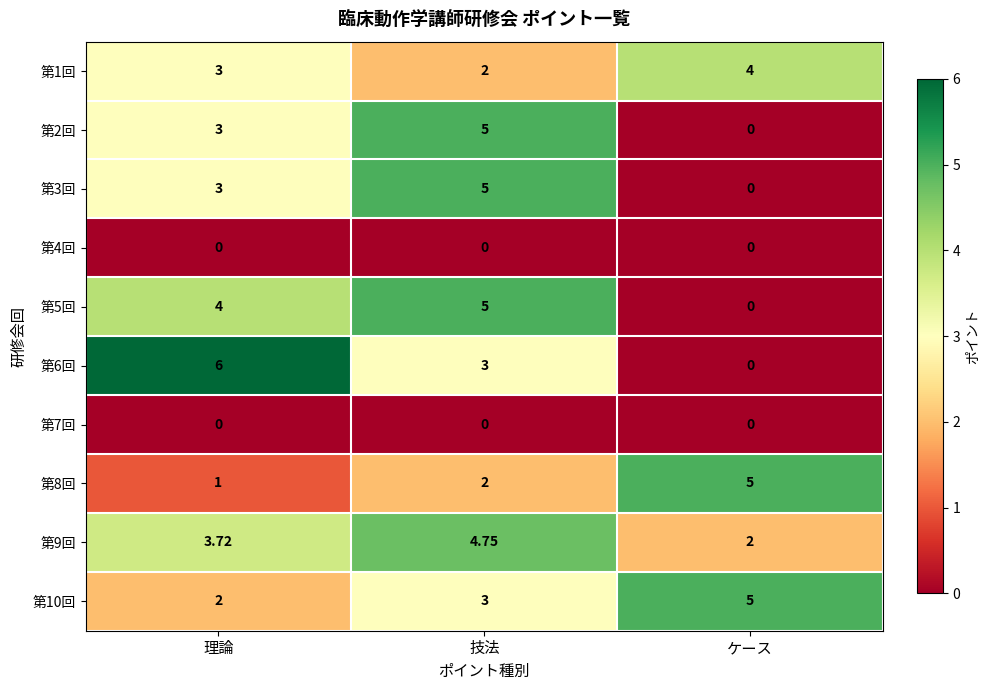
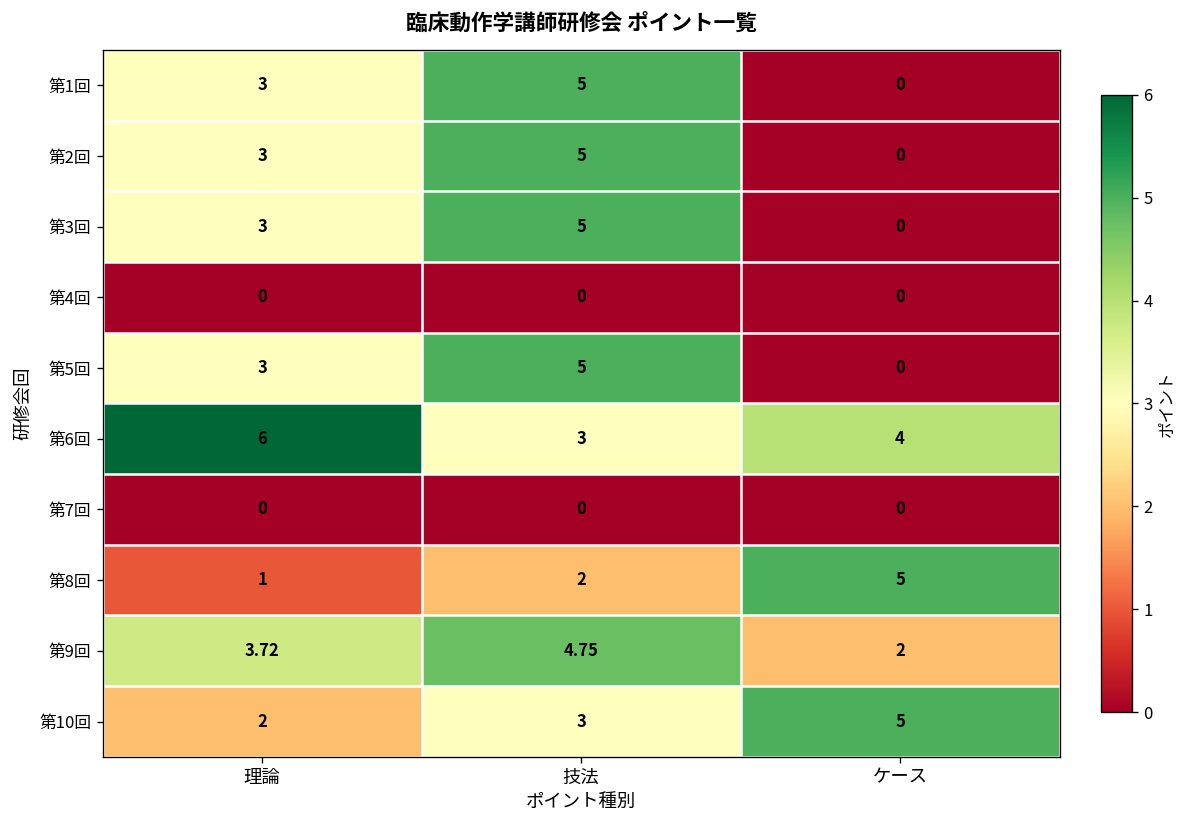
  {
    "第1回": {
      "理論": 3,
-     "技法": 2,
-     "ケース": 4
+     "技法": 5,
+     "ケース": 0
    },
    "第2回": {
      "理論": 3,
      "技法": 5,
      "ケース": 0
    },
    "第3回": {
      "理論": 3,
      "技法": 5,
      "ケース": 0
    },
    "第4回": {
      "理論": 0,
      "技法": 0,
      "ケース": 0
    },
    "第5回": {
-     "理論": 4,
+     "理論": 3,
      "技法": 5,
      "ケース": 0
    },
    "第6回": {
      "理論": 6,
      "技法": 3,
-     "ケース": 0
+     "ケース": 4
    },
    "第7回": {
      "理論": 0,
      "技法": 0,
      "ケース": 0
    },
    "第8回": {
      "理論": 1,
      "技法": 2,
      "ケース": 5
    },
    "第9回": {
      "理論": 3.72,
      "技法": 4.75,
      "ケース": 2
    },
    "第10回": {
      "理論": 2,
      "技法": 3,
      "ケース": 5
    }
  }
